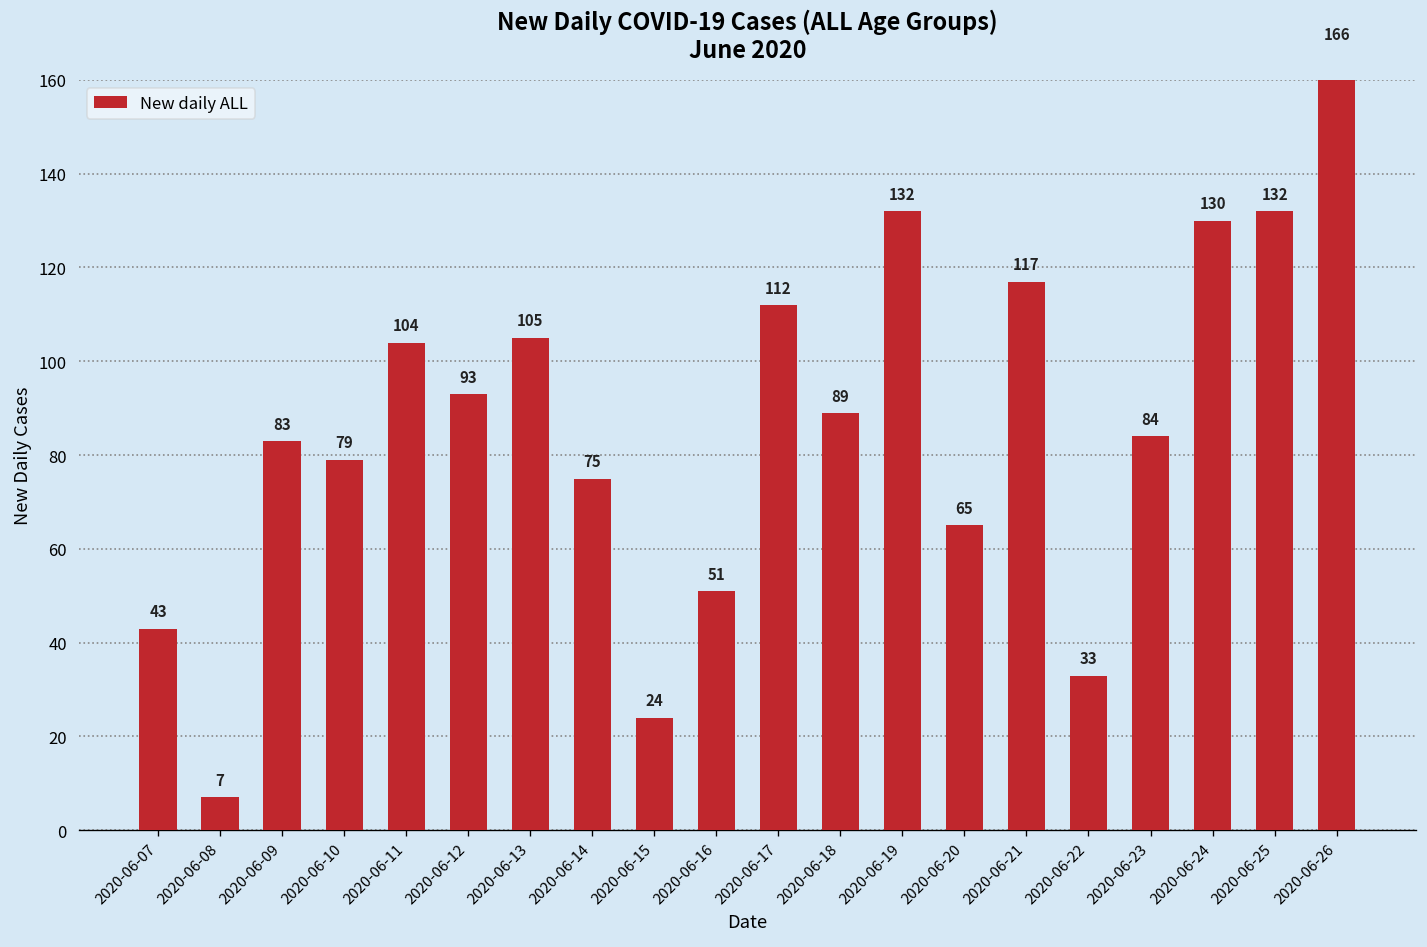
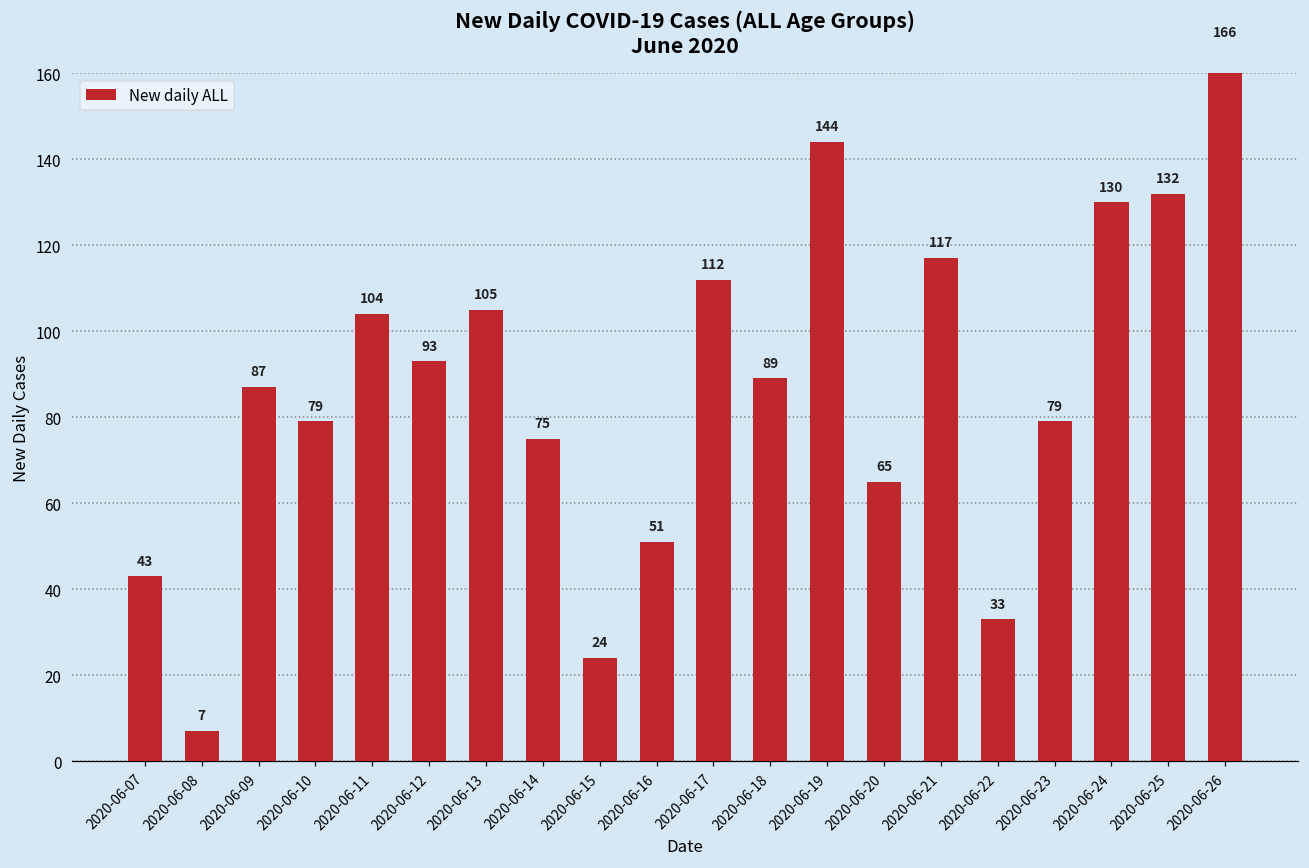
  {
    "2020-06-07": 43,
    "2020-06-08": 7,
-   "2020-06-09": 83,
+   "2020-06-09": 87,
    "2020-06-10": 79,
    "2020-06-11": 104,
    "2020-06-12": 93,
    "2020-06-13": 105,
    "2020-06-14": 75,
    "2020-06-15": 24,
    "2020-06-16": 51,
    "2020-06-17": 112,
    "2020-06-18": 89,
-   "2020-06-19": 132,
+   "2020-06-19": 144,
    "2020-06-20": 65,
    "2020-06-21": 117,
    "2020-06-22": 33,
-   "2020-06-23": 84,
+   "2020-06-23": 79,
    "2020-06-24": 130,
    "2020-06-25": 132
  }
